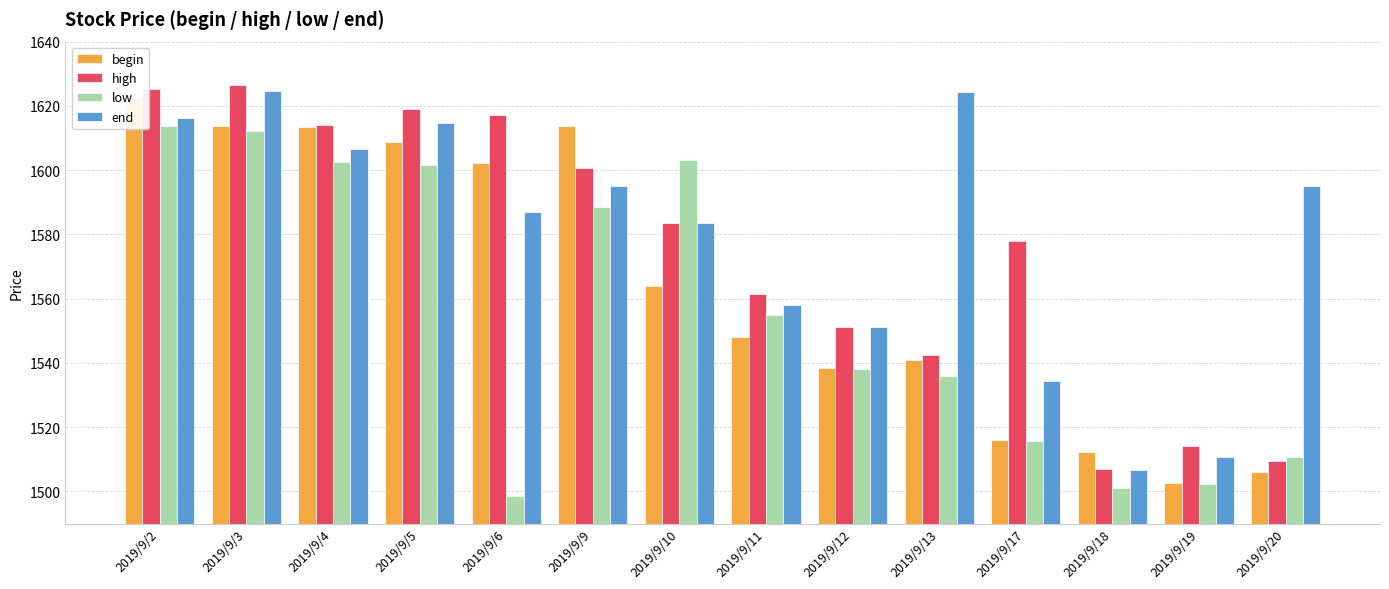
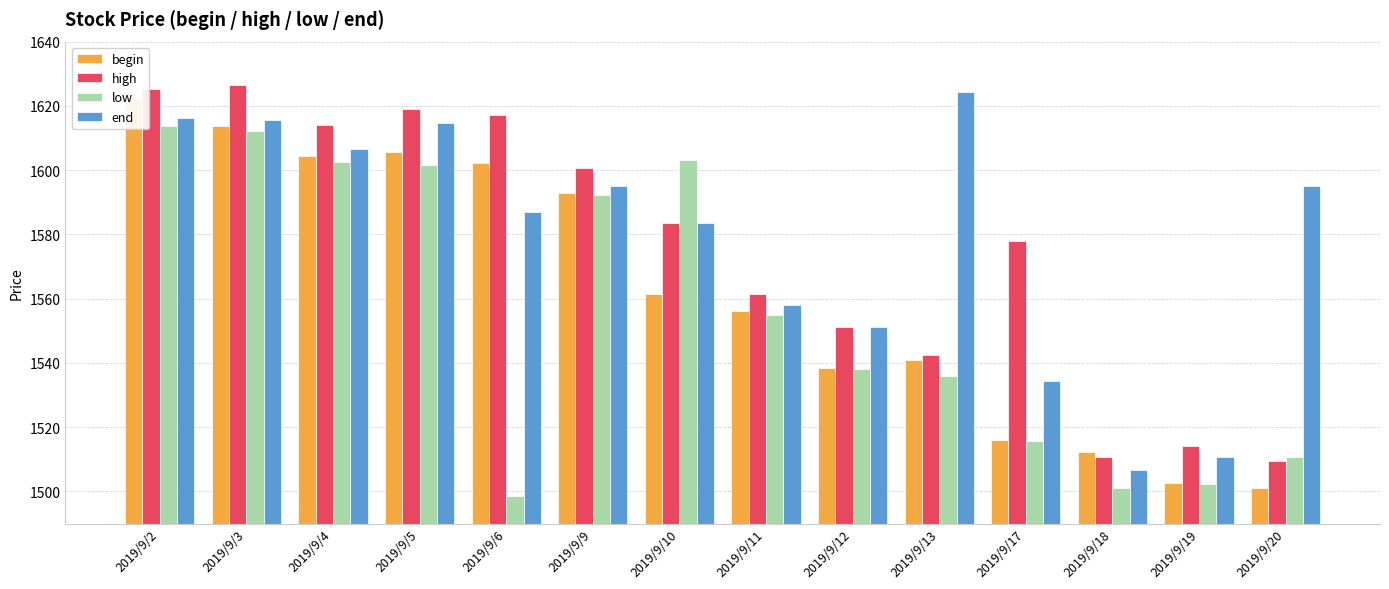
  {
    "begin": {
      "2019/9/3": 1614,
-     "2019/9/4": 1613,
-     "2019/9/5": 1609,
+     "2019/9/4": 1605,
+     "2019/9/5": 1606,
      "2019/9/6": 1602,
-     "2019/9/9": 1614,
-     "2019/9/10": 1564,
-     "2019/9/11": 1548,
+     "2019/9/9": 1593,
+     "2019/9/10": 1561,
+     "2019/9/11": 1556,
      "2019/9/12": 1538,
      "2019/9/13": 1541,
      "2019/9/17": 1516,
      "2019/9/18": 1512,
      "2019/9/19": 1503,
-     "2019/9/20": 1506
+     "2019/9/20": 1501
    },
    "high": {
      "2019/9/2": 1625,
      "2019/9/3": 1627,
      "2019/9/4": 1614,
      "2019/9/5": 1619,
      "2019/9/6": 1617,
      "2019/9/9": 1601,
      "2019/9/10": 1584,
      "2019/9/11": 1562,
      "2019/9/12": 1551,
      "2019/9/13": 1542,
      "2019/9/17": 1578,
-     "2019/9/18": 1507,
+     "2019/9/18": 1511,
      "2019/9/19": 1514,
      "2019/9/20": 1509
    },
    "low": {
      "2019/9/2": 1614,
      "2019/9/3": 1612,
      "2019/9/4": 1602,
      "2019/9/5": 1602,
      "2019/9/6": 1499,
-     "2019/9/9": 1589,
+     "2019/9/9": 1592,
      "2019/9/10": 1603,
      "2019/9/11": 1555,
      "2019/9/12": 1538,
      "2019/9/13": 1536,
      "2019/9/17": 1516,
      "2019/9/18": 1501,
      "2019/9/19": 1502,
      "2019/9/20": 1511
    },
    "end": {
      "2019/9/2": 1616,
-     "2019/9/3": 1625,
+     "2019/9/3": 1616,
      "2019/9/4": 1607,
      "2019/9/5": 1615,
      "2019/9/6": 1587,
      "2019/9/9": 1595,
      "2019/9/10": 1584,
      "2019/9/11": 1558,
      "2019/9/12": 1551,
      "2019/9/13": 1624,
      "2019/9/17": 1534,
      "2019/9/18": 1507,
      "2019/9/19": 1511,
      "2019/9/20": 1595
    }
  }
